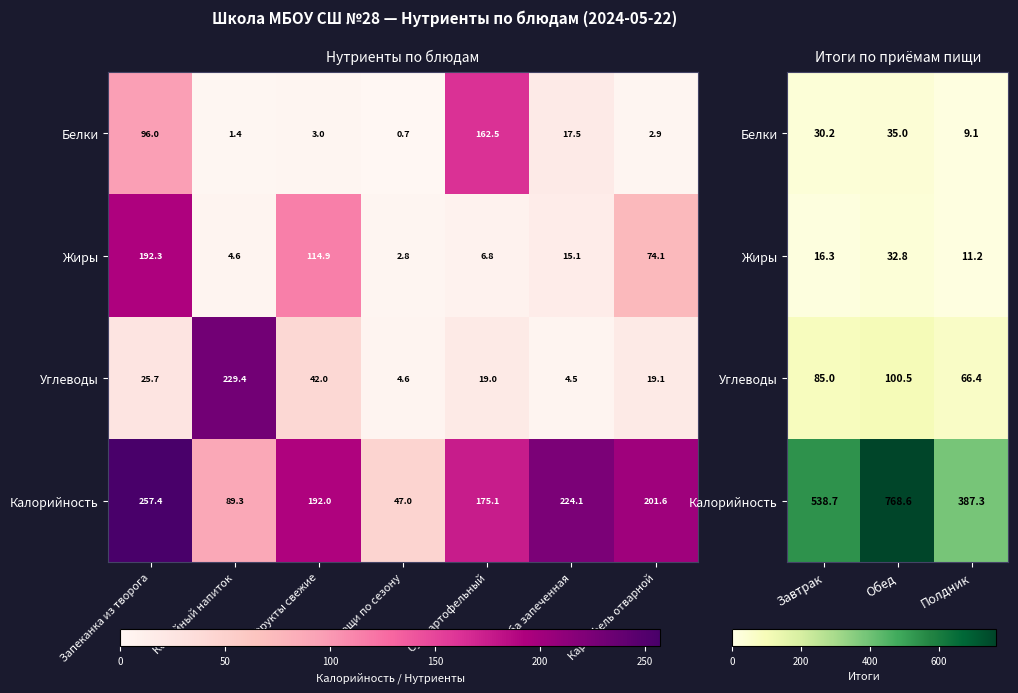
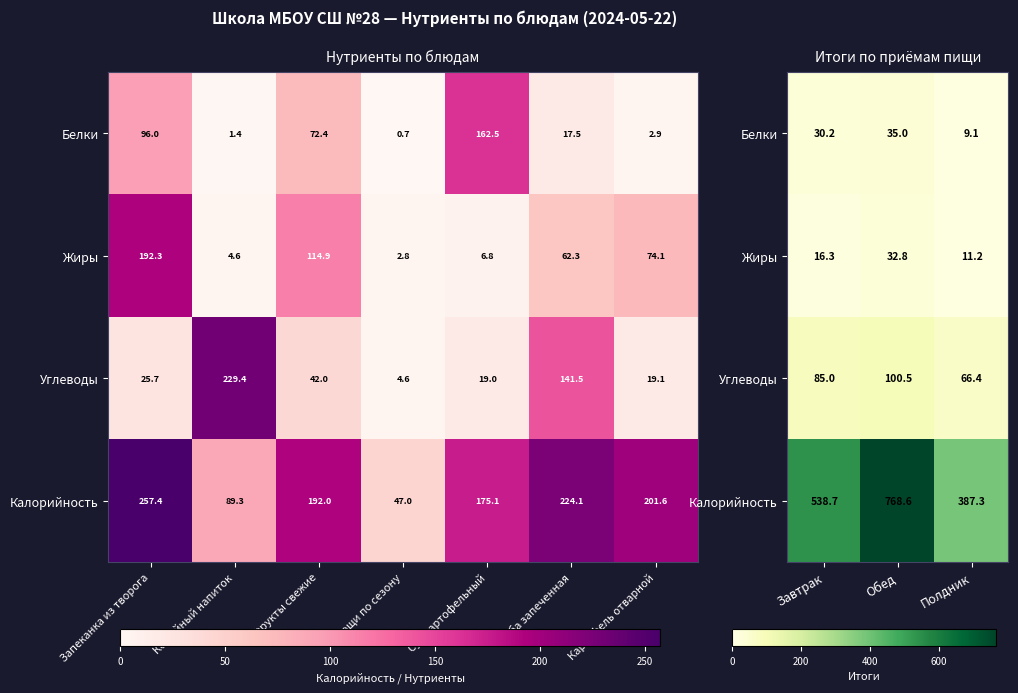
  {
    "Нутриенты по блюдам": {
      "Белки": {
        "Запеканка из творога": 96.0,
        "Кофейный напиток": 1.4,
-       "Фрукты свежие": 3.0,
+       "Фрукты свежие": 72.4,
        "Овощи по сезону": 0.7,
        "Суп картофельный": 162.5,
        "Рыба запеченная": 17.5,
        "Картофель отварной": 2.9
      },
      "Жиры": {
        "Запеканка из творога": 192.3,
        "Кофейный напиток": 4.6,
        "Фрукты свежие": 114.9,
        "Овощи по сезону": 2.8,
        "Суп картофельный": 6.8,
-       "Рыба запеченная": 15.1,
+       "Рыба запеченная": 62.3,
        "Картофель отварной": 74.1
      },
      "Углеводы": {
        "Запеканка из творога": 25.7,
        "Кофейный напиток": 229.4,
        "Фрукты свежие": 42.0,
        "Овощи по сезону": 4.6,
        "Суп картофельный": 19.0,
-       "Рыба запеченная": 4.5,
+       "Рыба запеченная": 141.5,
        "Картофель отварной": 19.1
      },
      "Калорийность": {
        "Запеканка из творога": 257.4,
        "Кофейный напиток": 89.3,
        "Фрукты свежие": 192.0,
        "Овощи по сезону": 47.0,
        "Суп картофельный": 175.1,
        "Рыба запеченная": 224.1,
        "Картофель отварной": 201.6
      }
    }
  }
